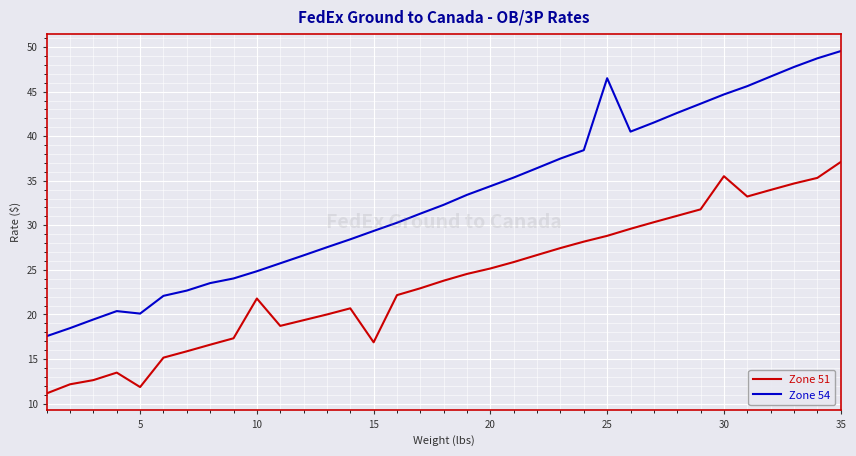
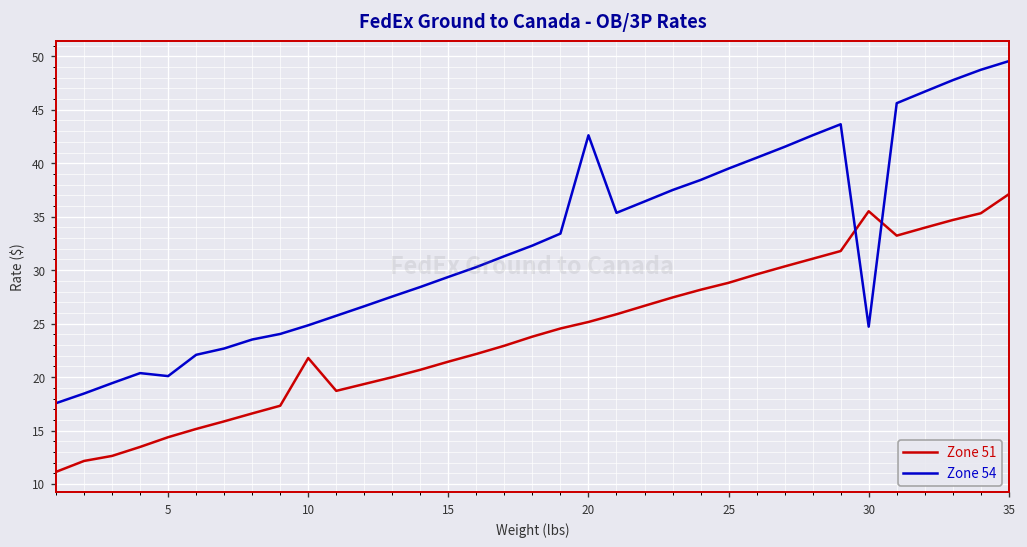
  {
    "Zone 51": {
-     "5": 12,
+     "5": 14,
      "10": 22,
-     "15": 17,
+     "15": 21,
      "20": 25,
      "25": 29,
      "30": 36,
      "35": 37
    },
    "Zone 54": {
      "5": 20,
      "10": 25,
      "15": 29,
-     "20": 34,
-     "25": 47,
-     "30": 45,
+     "20": 43,
+     "25": 40,
+     "30": 25,
      "35": 50
    }
  }
